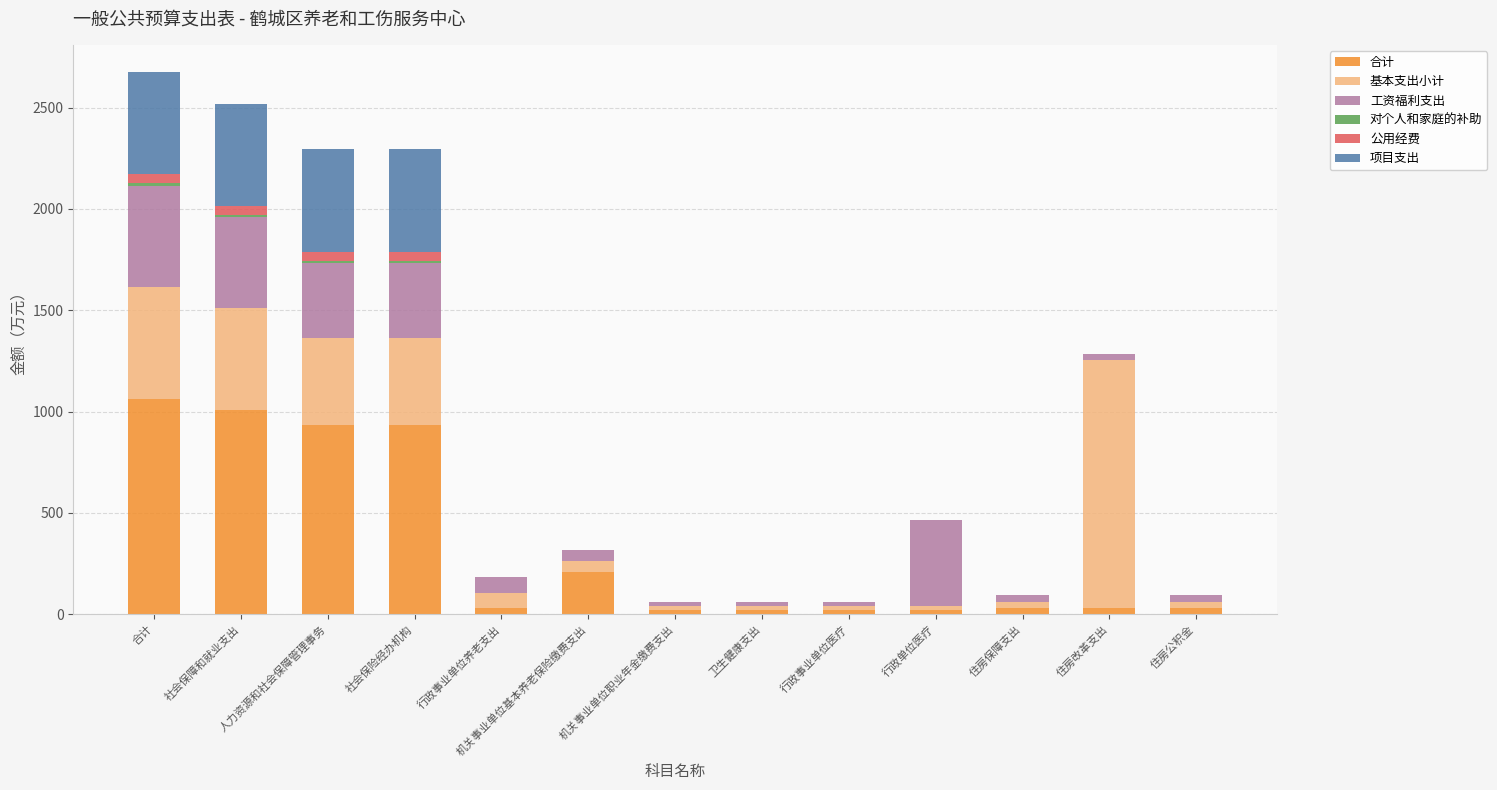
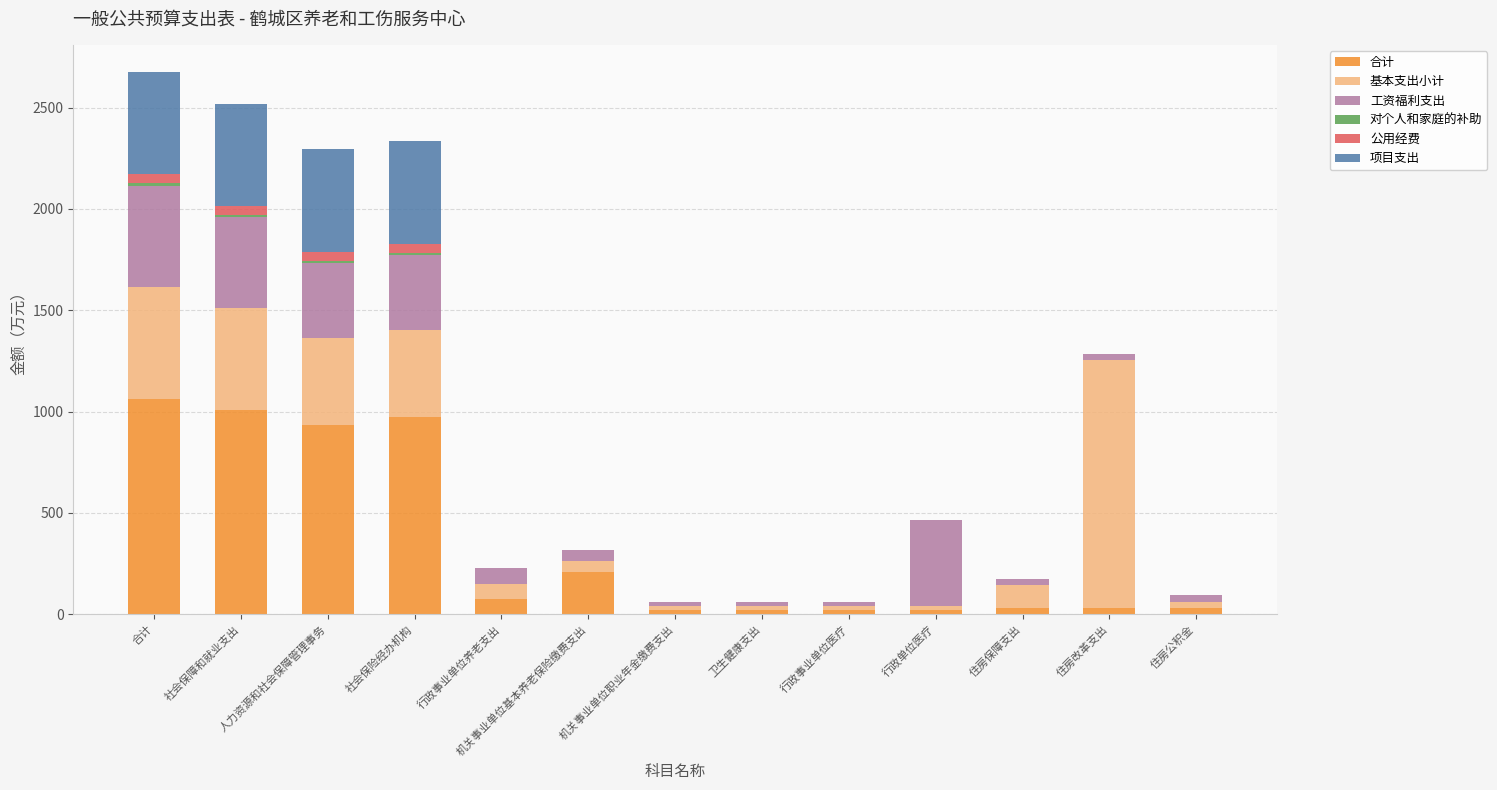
  {
    "合计": {
      "合计": 1060,
      "社会保障和就业支出": 1010,
      "人力资源和社会保障管理事务": 930,
-     "社会保险经办机构": 930,
-     "行政事业单位养老支出": 30,
+     "社会保险经办机构": 970,
+     "行政事业单位养老支出": 80,
      "机关事业单位基本养老保险缴费支出": 210,
      "机关事业单位职业年金缴费支出": 20,
      "卫生健康支出": 20,
      "行政事业单位医疗": 20,
      "行政单位医疗": 20,
      "住房保障支出": 30,
      "住房改革支出": 30,
      "住房公积金": 30
    },
    "基本支出小计": {
      "合计": 550,
      "社会保障和就业支出": 500,
      "人力资源和社会保障管理事务": 430,
      "社会保险经办机构": 430,
      "行政事业单位养老支出": 80,
      "机关事业单位基本养老保险缴费支出": 50,
      "机关事业单位职业年金缴费支出": 20,
      "卫生健康支出": 20,
      "行政事业单位医疗": 20,
      "行政单位医疗": 20,
-     "住房保障支出": 30,
+     "住房保障支出": 110,
      "住房改革支出": 1220,
      "住房公积金": 30
    },
    "工资福利支出": {
      "合计": 500,
      "社会保障和就业支出": 450,
      "人力资源和社会保障管理事务": 370,
      "社会保险经办机构": 370,
      "行政事业单位养老支出": 80,
      "机关事业单位基本养老保险缴费支出": 50,
      "机关事业单位职业年金缴费支出": 20,
      "卫生健康支出": 20,
      "行政事业单位医疗": 20,
      "行政单位医疗": 420,
      "住房保障支出": 30,
      "住房改革支出": 30,
      "住房公积金": 30
    },
    "对个人和家庭的补助": {
      "行政事业单位养老支出": 0,
      "机关事业单位基本养老保险缴费支出": 0,
      "机关事业单位职业年金缴费支出": 0,
      "卫生健康支出": 0,
      "行政事业单位医疗": 0,
      "行政单位医疗": 0,
      "住房保障支出": 0,
      "住房改革支出": 0,
      "住房公积金": 0
    },
    "公用经费": {
      "合计": 40,
      "社会保障和就业支出": 40,
      "人力资源和社会保障管理事务": 40,
      "社会保险经办机构": 40,
      "行政事业单位养老支出": 0,
      "机关事业单位基本养老保险缴费支出": 0,
      "机关事业单位职业年金缴费支出": 0,
      "卫生健康支出": 0,
      "行政事业单位医疗": 0,
      "行政单位医疗": 0,
      "住房保障支出": 0,
      "住房改革支出": 0,
      "住房公积金": 0
    },
    "项目支出": {
      "合计": 510,
      "社会保障和就业支出": 510,
      "人力资源和社会保障管理事务": 510,
      "社会保险经办机构": 510,
      "行政事业单位养老支出": 0,
      "机关事业单位基本养老保险缴费支出": 0,
      "机关事业单位职业年金缴费支出": 0,
      "卫生健康支出": 0,
      "行政事业单位医疗": 0,
      "行政单位医疗": 0,
      "住房保障支出": 0,
      "住房改革支出": 0,
      "住房公积金": 0
    }
  }
